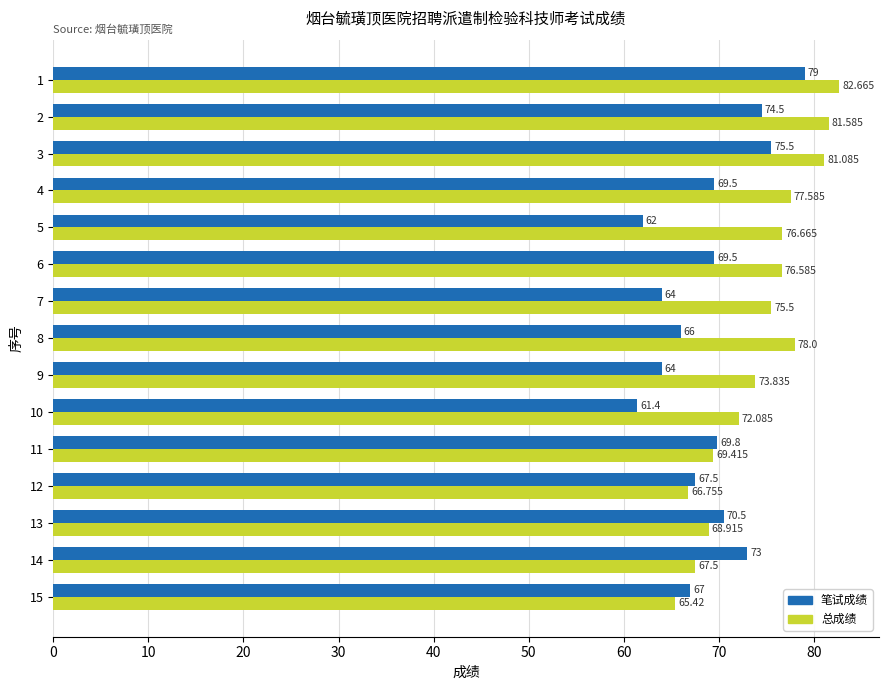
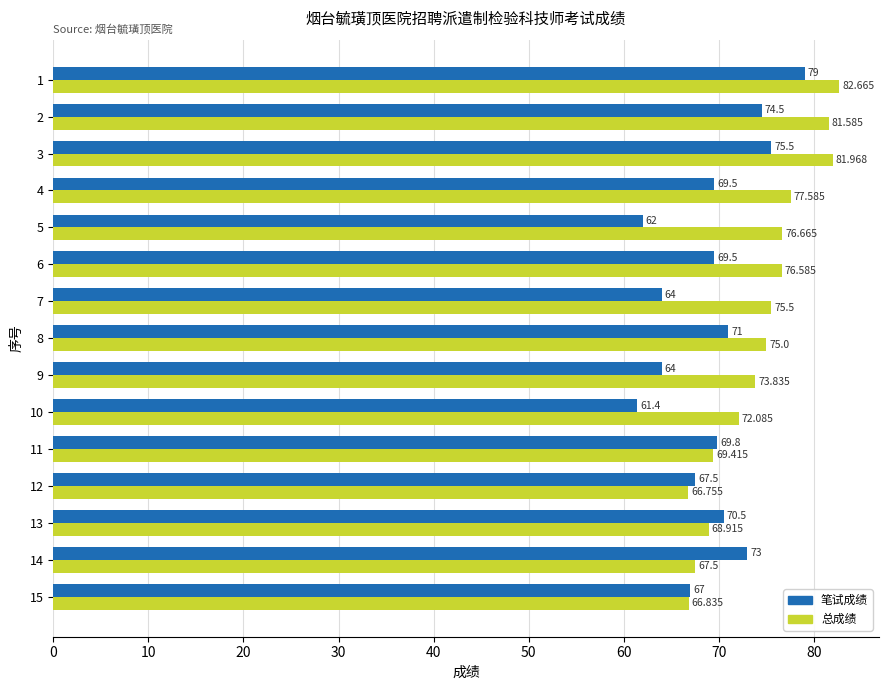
  {
    "笔试成绩": {
      "1": 79,
      "2": 74.5,
      "3": 75.5,
      "4": 69.5,
      "5": 62,
      "6": 69.5,
      "7": 64,
-     "8": 66,
+     "8": 71,
      "9": 64,
      "10": 61.4,
      "11": 69.8,
      "12": 67.5,
      "13": 70.5,
      "14": 73,
      "15": 67
    },
    "总成绩": {
      "1": 82.665,
      "2": 81.585,
-     "3": 81.085,
+     "3": 81.968,
      "4": 77.585,
      "5": 76.665,
      "6": 76.585,
      "7": 75.5,
-     "8": 78.0,
+     "8": 75.0,
      "9": 73.835,
      "10": 72.085,
      "11": 69.415,
      "12": 66.755,
      "13": 68.915,
      "14": 67.5,
-     "15": 65.42
+     "15": 66.835
    }
  }
